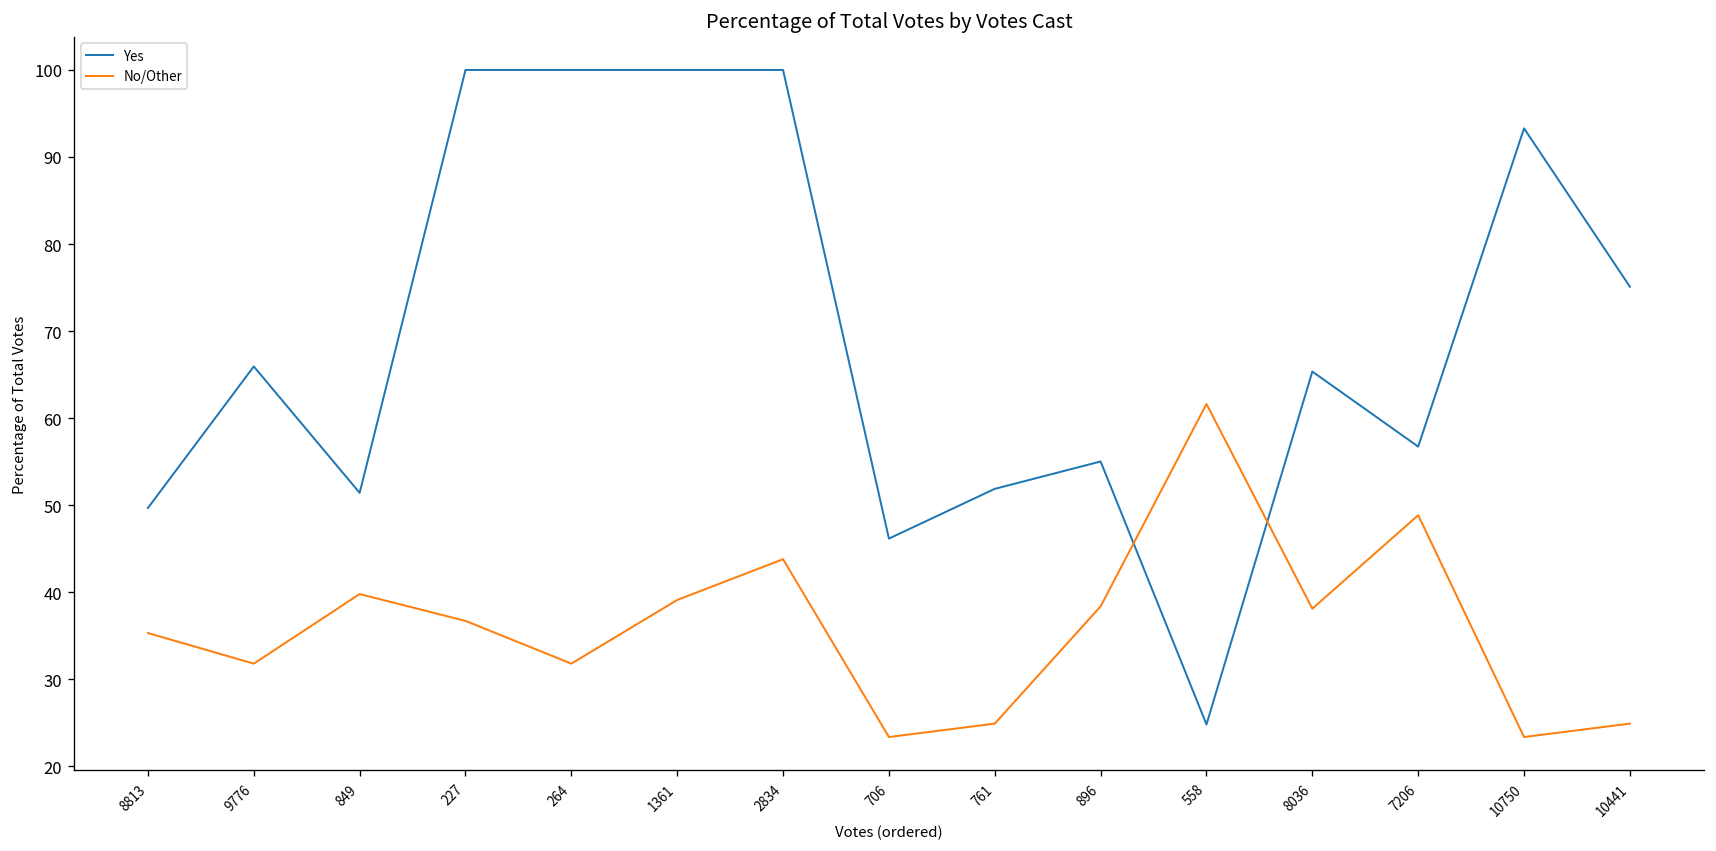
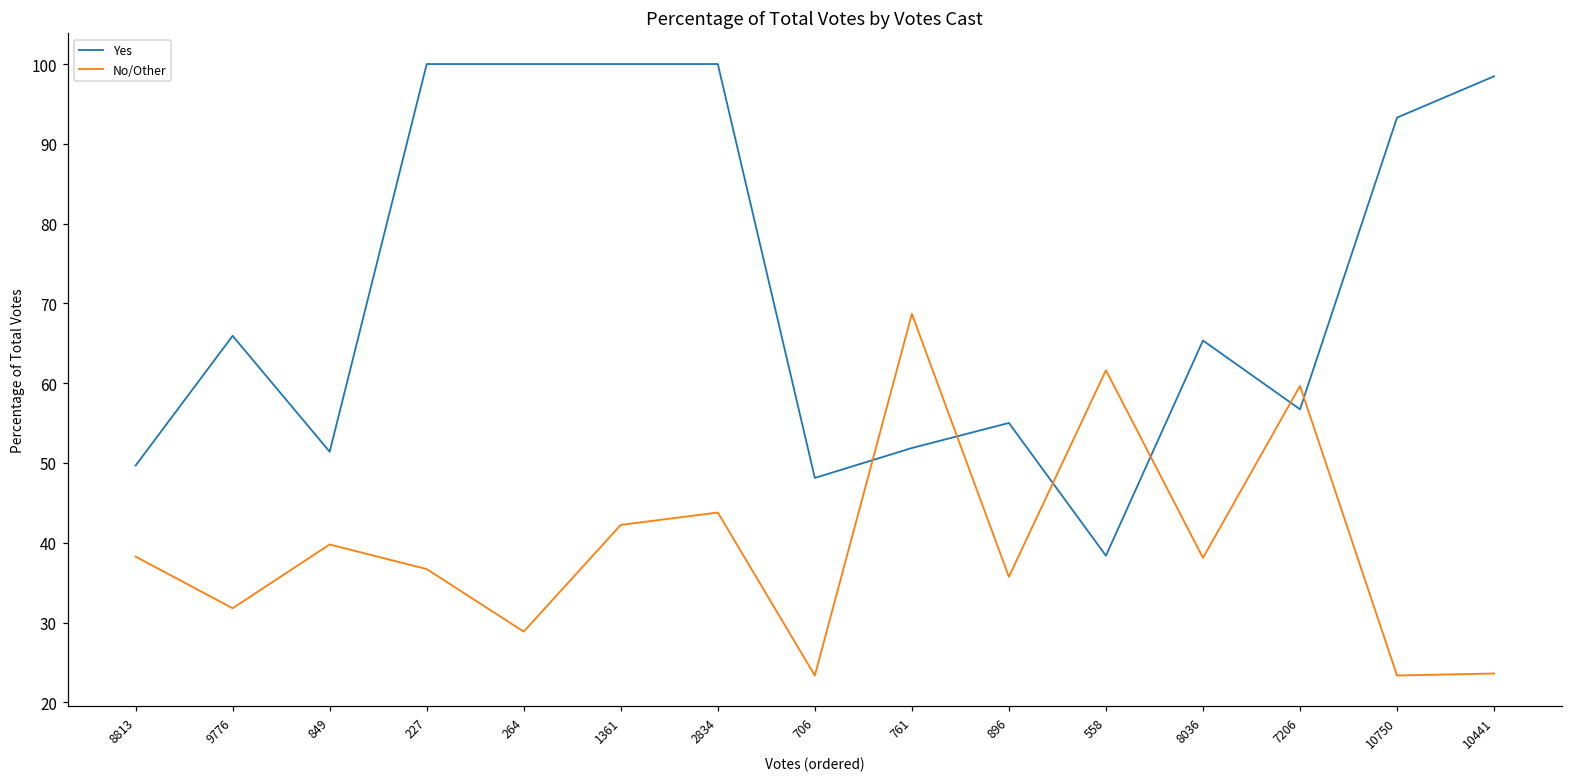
  {
    "Yes": {
      "8813": 50,
      "9776": 66,
      "849": 51,
      "227": 100,
      "264": 100,
      "1361": 100,
      "2834": 100,
-     "706": 46,
+     "706": 48,
      "761": 52,
      "896": 55,
-     "558": 25,
+     "558": 38,
      "8036": 65,
      "7206": 57,
      "10750": 93,
-     "10441": 75
+     "10441": 98
    },
    "No/Other": {
-     "8813": 35,
+     "8813": 38,
      "9776": 32,
      "849": 40,
      "227": 37,
-     "264": 32,
-     "1361": 39,
+     "264": 29,
+     "1361": 42,
      "2834": 44,
      "706": 23,
-     "761": 25,
-     "896": 38,
+     "761": 69,
+     "896": 36,
      "558": 62,
      "8036": 38,
-     "7206": 49,
+     "7206": 60,
      "10750": 23,
-     "10441": 25
+     "10441": 24
    }
  }
